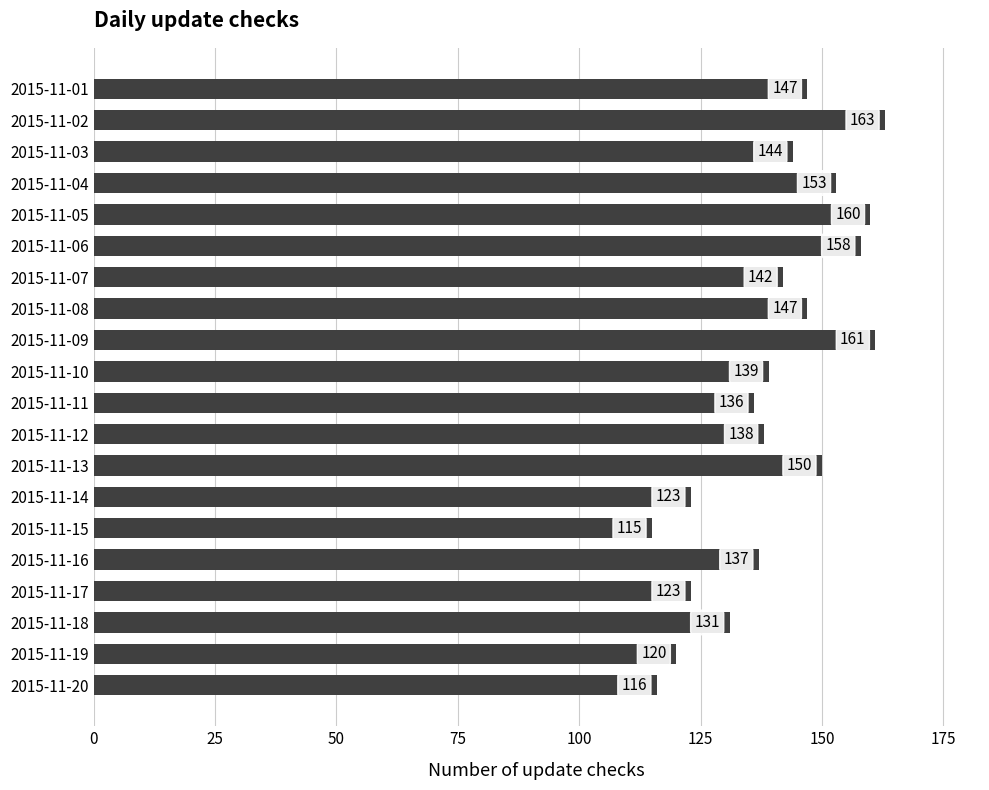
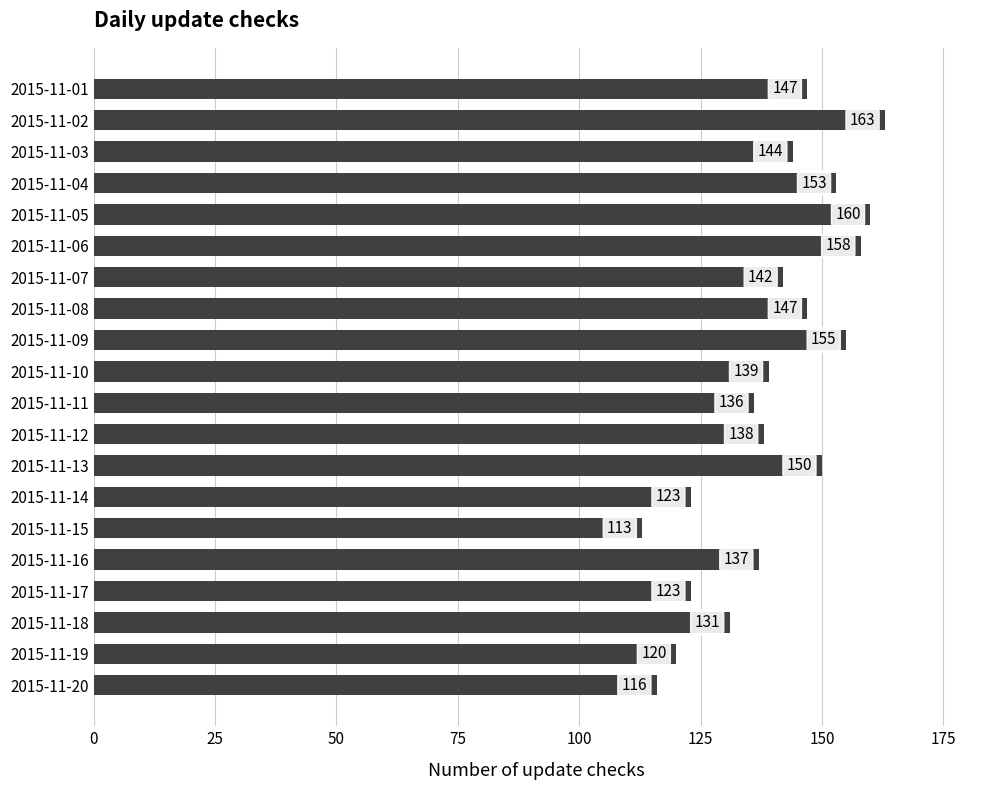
  {
-   "2015-11-09": 161,
-   "2015-11-15": 115
+   "2015-11-09": 155,
+   "2015-11-15": 113
  }
